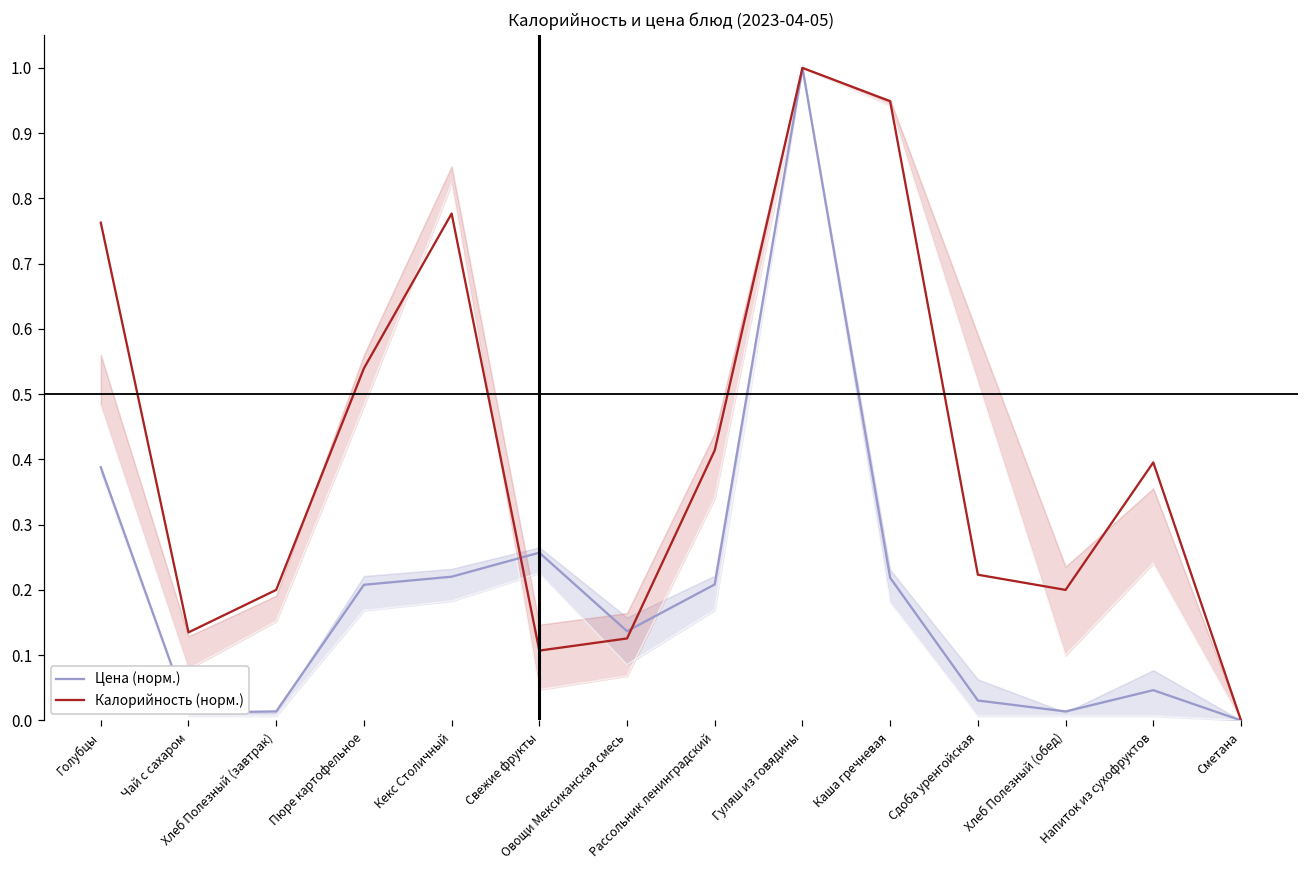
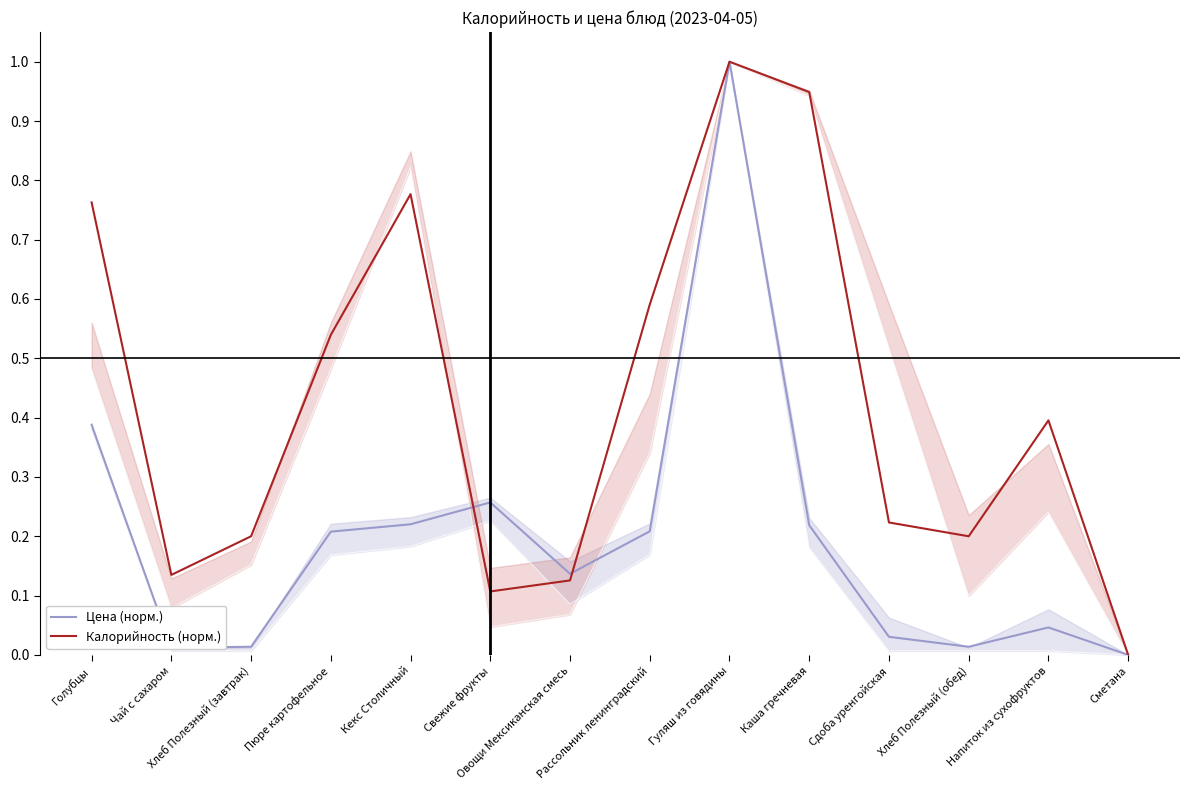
  {
    "Калорийность (норм.)": {
      "Голубцы": 0.76,
      "Чай с сахаром": 0.13,
      "Хлеб Полезный (завтрак)": 0.20,
      "Пюре картофельное": 0.54,
      "Кекс Столичный": 0.78,
      "Свежие фрукты": 0.11,
      "Овощи Мексиканская смесь": 0.13,
-     "Рассольник ленинградский": 0.41,
+     "Рассольник ленинградский": 0.59,
      "Сдоба уренгойская": 0.22,
      "Хлеб Полезный (обед)": 0.20,
      "Напиток из сухофруктов": 0.40
    }
  }
